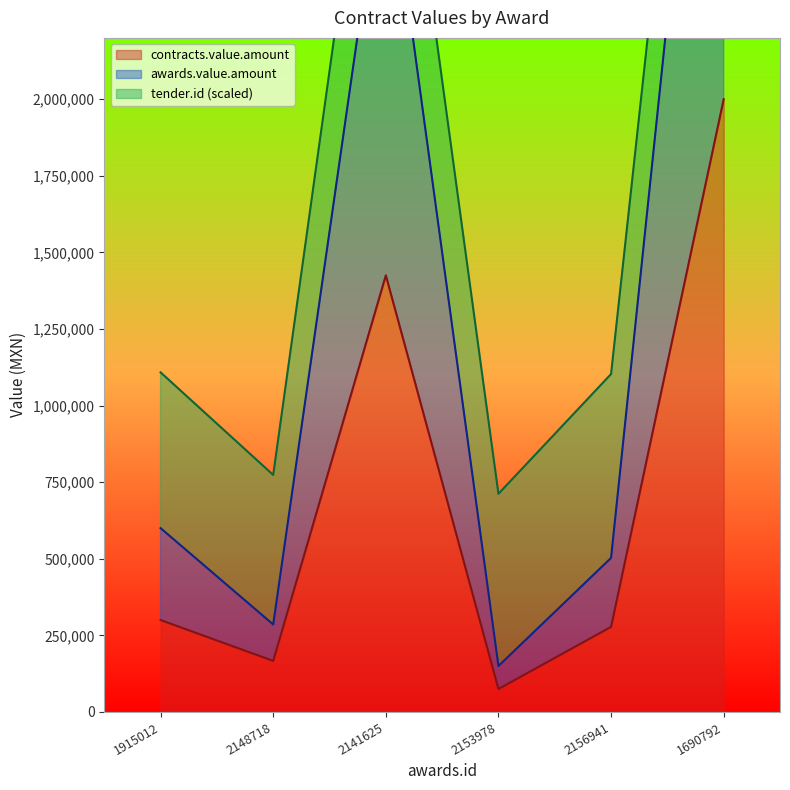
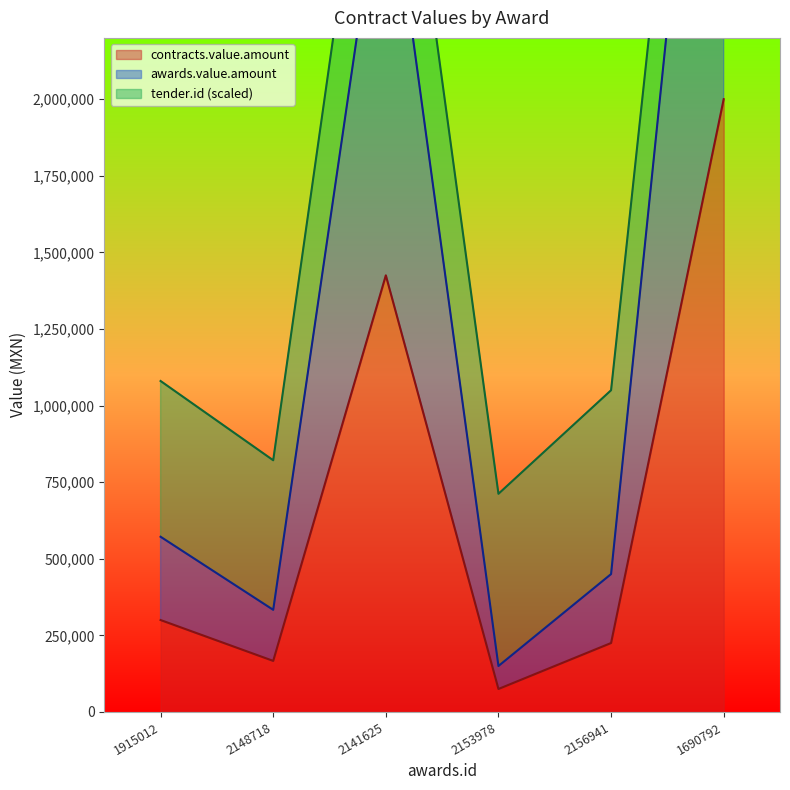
  {
    "contracts.value.amount": {
      "1915012": "300,000",
      "2148718": "170,000",
      "2141625": "1,430,000",
      "2153978": "80,000",
-     "2156941": "280,000",
+     "2156941": "230,000",
      "1690792": "2,000,000"
    },
    "awards.value.amount": {
-     "1915012": "300,000",
-     "2148718": "120,000",
+     "1915012": "270,000",
+     "2148718": "170,000",
      "2153978": "80,000",
      "2156941": "230,000"
    },
    "tender.id (scaled)": {
      "1915012": "510,000",
      "2148718": "490,000",
      "2153978": "560,000",
      "2156941": "600,000"
    }
  }
